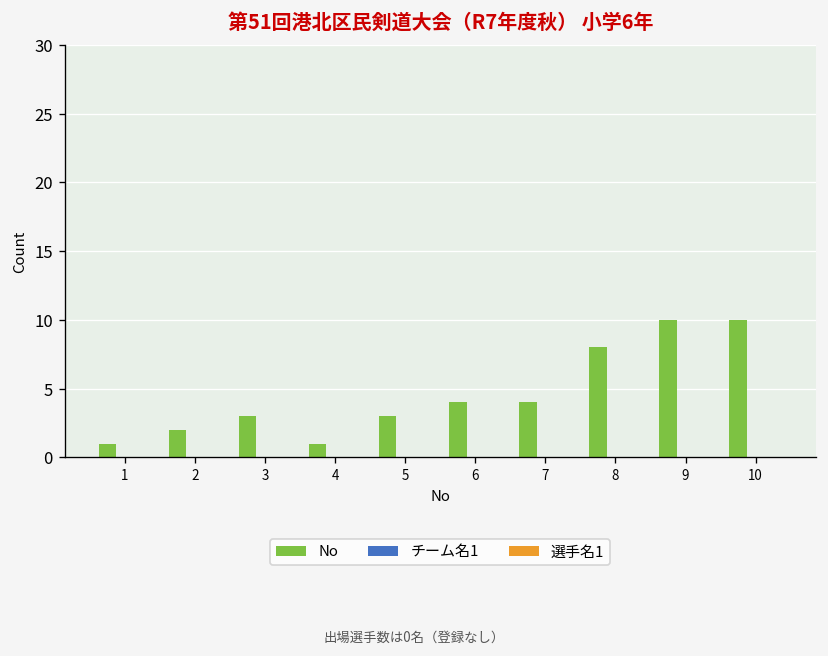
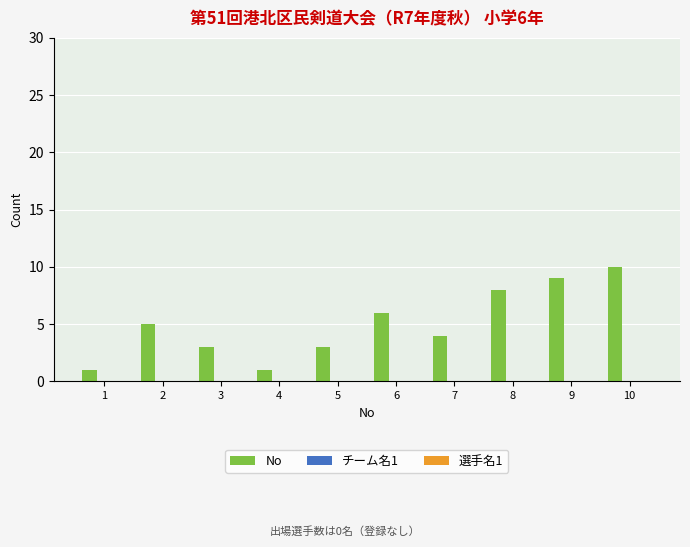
  {
    "No": {
      "1": 1,
-     "2": 2,
+     "2": 5,
      "3": 3,
      "4": 1,
      "5": 3,
-     "6": 4,
+     "6": 6,
      "7": 4,
      "8": 8,
-     "9": 10,
+     "9": 9,
      "10": 10
    },
    "チーム名1": {
      "1": 0,
      "2": 0,
      "3": 0,
      "4": 0,
      "5": 0,
      "6": 0,
      "7": 0,
      "8": 0,
      "9": 0,
      "10": 0
    },
    "選手名1": {
      "1": 0,
      "2": 0,
      "3": 0,
      "4": 0,
      "5": 0,
      "6": 0,
      "7": 0,
      "8": 0,
      "9": 0,
      "10": 0
    }
  }
